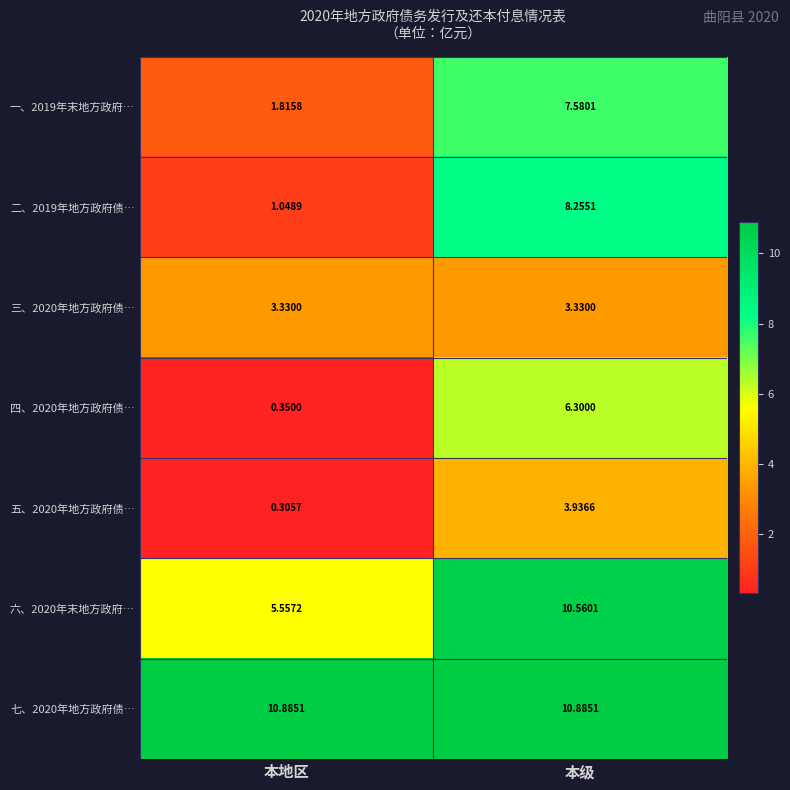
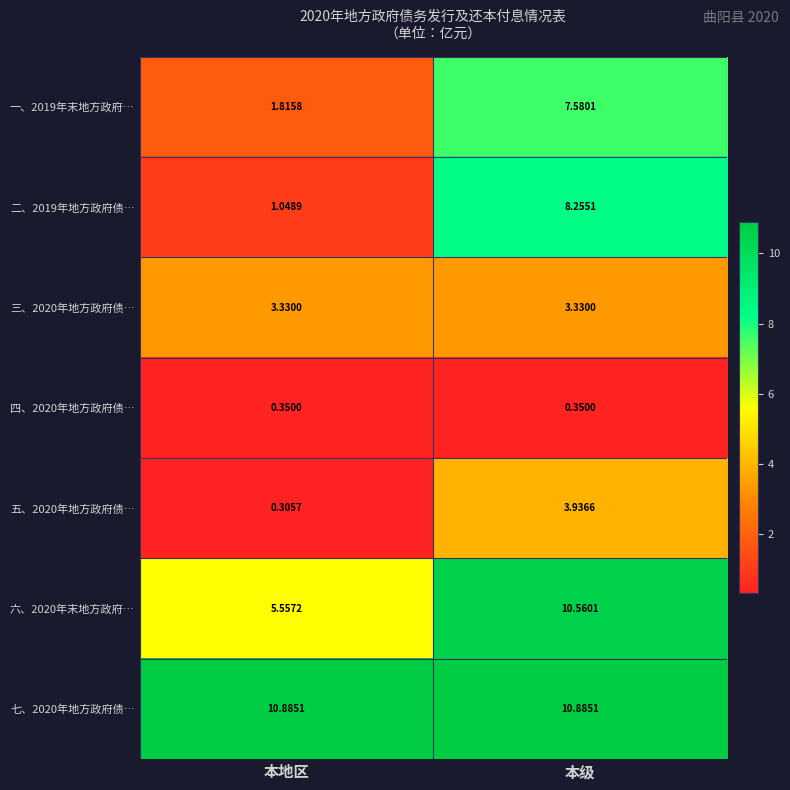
  {
    "一、2019年末地方政府…": {
      "本地区": 1.8158,
      "本级": 7.5801
    },
    "二、2019年地方政府债…": {
      "本地区": 1.0489,
      "本级": 8.2551
    },
    "三、2020年地方政府债…": {
      "本地区": 3.3300,
      "本级": 3.3300
    },
    "四、2020年地方政府债…": {
      "本地区": 0.3500,
-     "本级": 6.3000
+     "本级": 0.3500
    },
    "五、2020年地方政府债…": {
      "本地区": 0.3057,
      "本级": 3.9366
    },
    "六、2020年末地方政府…": {
      "本地区": 5.5572,
      "本级": 10.5601
    },
    "七、2020年地方政府债…": {
      "本地区": 10.8851,
      "本级": 10.8851
    }
  }
